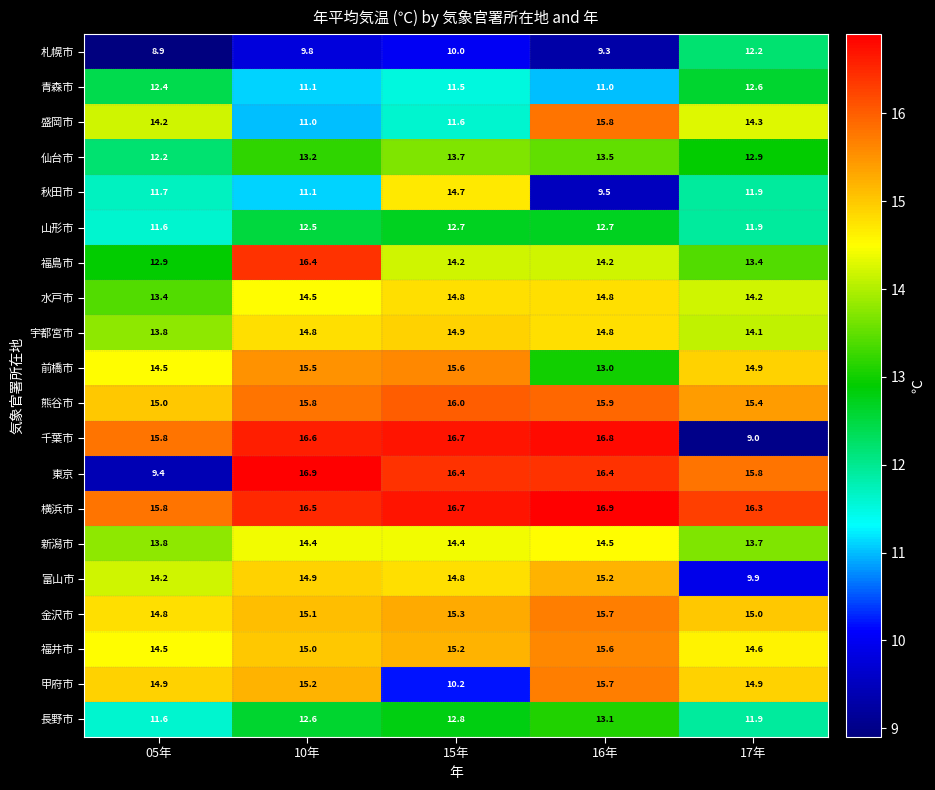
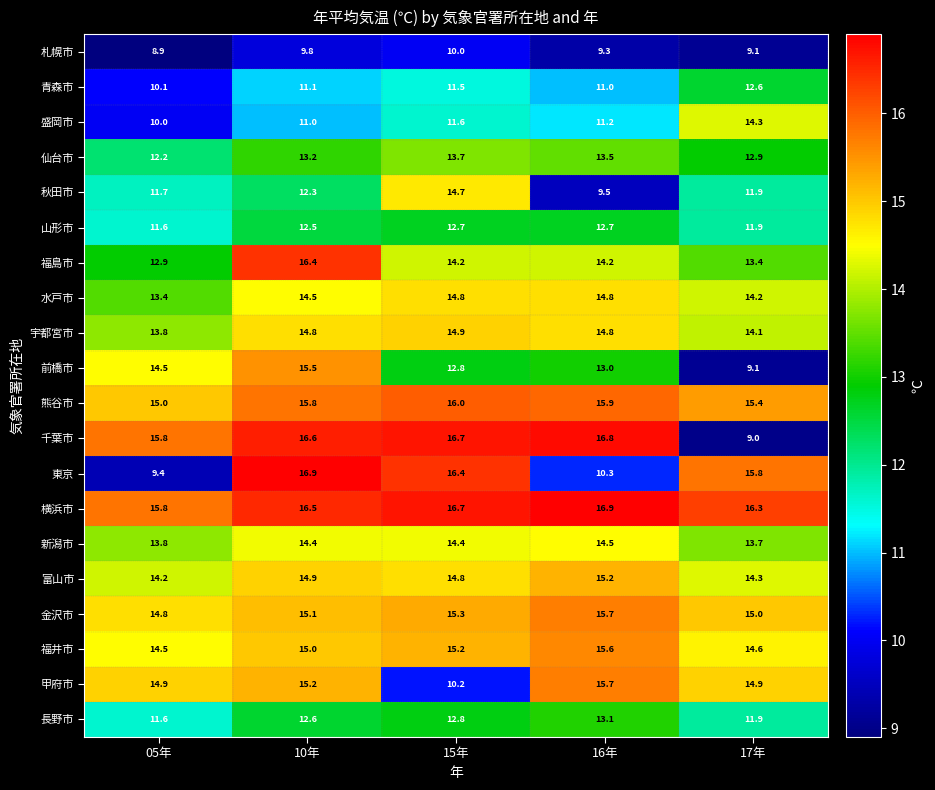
  {
    "札幌市": {
      "05年": 8.9,
      "10年": 9.8,
      "15年": 10.0,
      "16年": 9.3,
-     "17年": 12.2
+     "17年": 9.1
    },
    "青森市": {
-     "05年": 12.4,
+     "05年": 10.1,
      "10年": 11.1,
      "15年": 11.5,
      "16年": 11.0,
      "17年": 12.6
    },
    "盛岡市": {
-     "05年": 14.2,
+     "05年": 10.0,
      "10年": 11.0,
      "15年": 11.6,
-     "16年": 15.8,
+     "16年": 11.2,
      "17年": 14.3
    },
    "仙台市": {
      "05年": 12.2,
      "10年": 13.2,
      "15年": 13.7,
      "16年": 13.5,
      "17年": 12.9
    },
    "秋田市": {
      "05年": 11.7,
-     "10年": 11.1,
+     "10年": 12.3,
      "15年": 14.7,
      "16年": 9.5,
      "17年": 11.9
    },
    "山形市": {
      "05年": 11.6,
      "10年": 12.5,
      "15年": 12.7,
      "16年": 12.7,
      "17年": 11.9
    },
    "福島市": {
      "05年": 12.9,
      "10年": 16.4,
      "15年": 14.2,
      "16年": 14.2,
      "17年": 13.4
    },
    "水戸市": {
      "05年": 13.4,
      "10年": 14.5,
      "15年": 14.8,
      "16年": 14.8,
      "17年": 14.2
    },
    "宇都宮市": {
      "05年": 13.8,
      "10年": 14.8,
      "15年": 14.9,
      "16年": 14.8,
      "17年": 14.1
    },
    "前橋市": {
      "05年": 14.5,
      "10年": 15.5,
-     "15年": 15.6,
+     "15年": 12.8,
      "16年": 13.0,
-     "17年": 14.9
+     "17年": 9.1
    },
    "熊谷市": {
      "05年": 15.0,
      "10年": 15.8,
      "15年": 16.0,
      "16年": 15.9,
      "17年": 15.4
    },
    "千葉市": {
      "05年": 15.8,
      "10年": 16.6,
      "15年": 16.7,
      "16年": 16.8,
      "17年": 9.0
    },
    "東京": {
      "05年": 9.4,
      "10年": 16.9,
      "15年": 16.4,
-     "16年": 16.4,
+     "16年": 10.3,
      "17年": 15.8
    },
    "横浜市": {
      "05年": 15.8,
      "10年": 16.5,
      "15年": 16.7,
      "16年": 16.9,
      "17年": 16.3
    },
    "新潟市": {
      "05年": 13.8,
      "10年": 14.4,
      "15年": 14.4,
      "16年": 14.5,
      "17年": 13.7
    },
    "富山市": {
      "05年": 14.2,
      "10年": 14.9,
      "15年": 14.8,
      "16年": 15.2,
-     "17年": 9.9
+     "17年": 14.3
    },
    "金沢市": {
      "05年": 14.8,
      "10年": 15.1,
      "15年": 15.3,
      "16年": 15.7,
      "17年": 15.0
    },
    "福井市": {
      "05年": 14.5,
      "10年": 15.0,
      "15年": 15.2,
      "16年": 15.6,
      "17年": 14.6
    },
    "甲府市": {
      "05年": 14.9,
      "10年": 15.2,
      "15年": 10.2,
      "16年": 15.7,
      "17年": 14.9
    },
    "長野市": {
      "05年": 11.6,
      "10年": 12.6,
      "15年": 12.8,
      "16年": 13.1,
      "17年": 11.9
    }
  }
